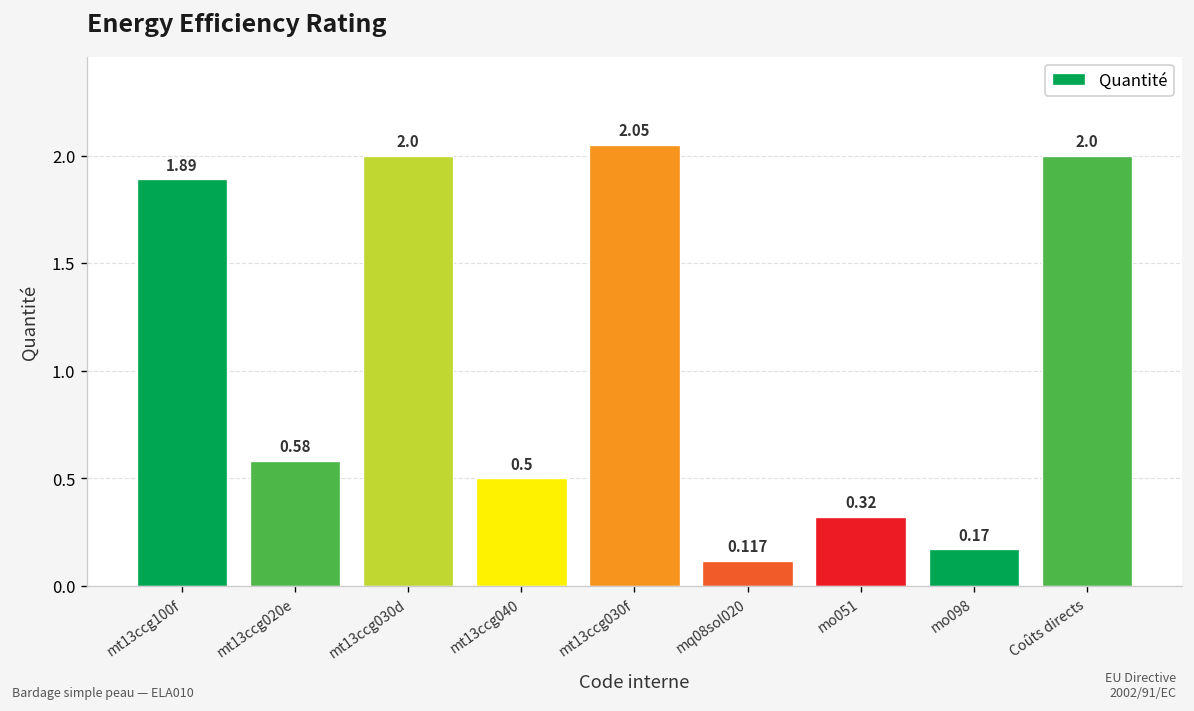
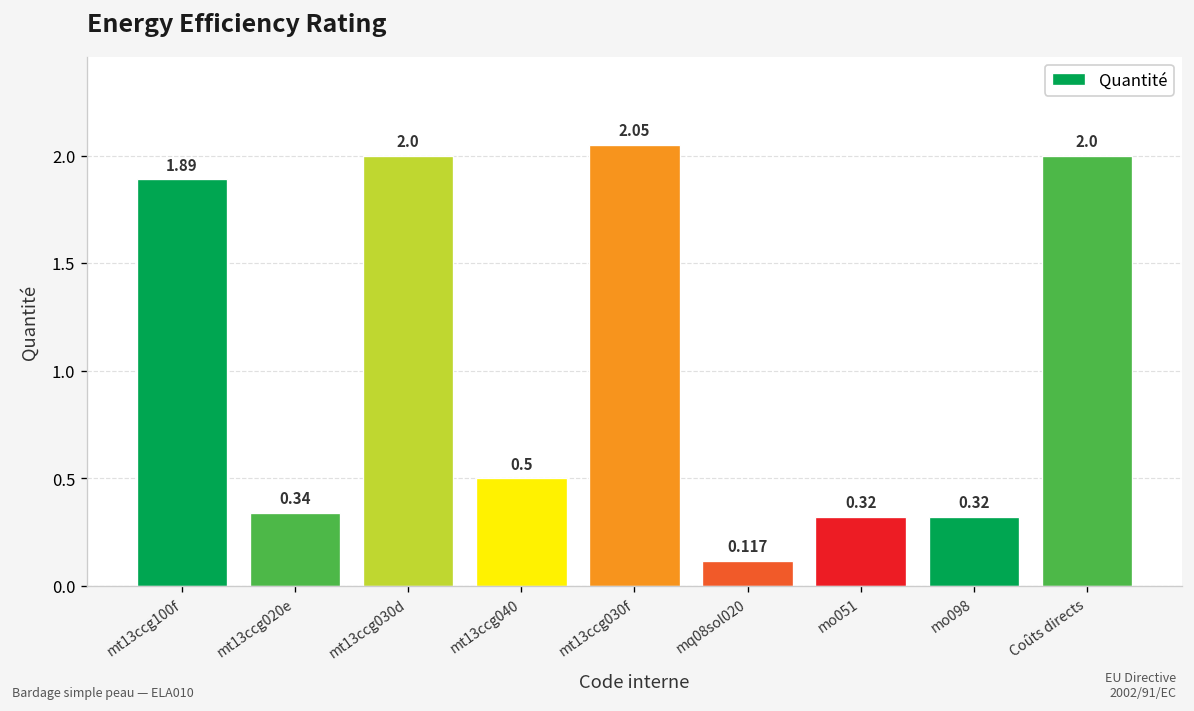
  {
    "mt13ccg100f": 1.89,
-   "mt13ccg020e": 0.58,
+   "mt13ccg020e": 0.34,
    "mt13ccg030d": 2.0,
    "mt13ccg040": 0.5,
    "mt13ccg030f": 2.05,
    "mq08sol020": 0.117,
    "mo051": 0.32,
-   "mo098": 0.17,
+   "mo098": 0.32,
    "Coûts directs": 2.0
  }
